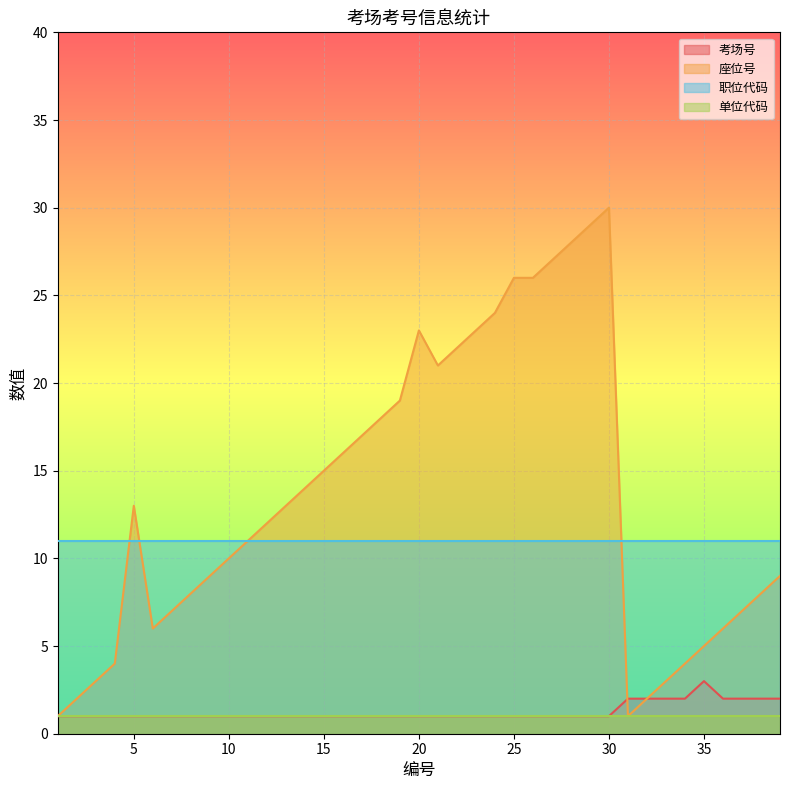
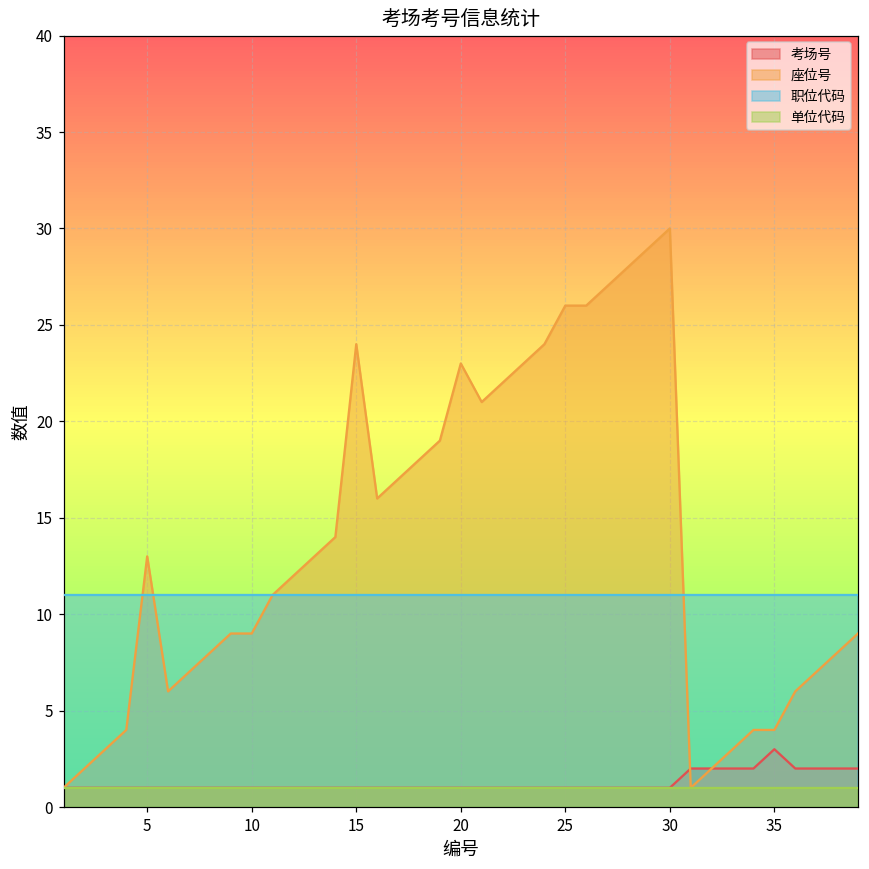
  {
    "考场号": {
      "35": 3
    },
    "座位号": {
      "5": 13,
-     "10": 10,
-     "15": 15,
+     "10": 9,
+     "15": 24,
      "20": 23,
      "25": 26,
      "30": 30,
-     "35": 5
+     "35": 4
    },
    "职位代码": {
      "5": 11,
      "10": 11,
      "15": 11,
      "20": 11,
      "25": 11,
      "30": 11,
      "35": 11
    },
    "单位代码": {
      "35": 1
    }
  }
